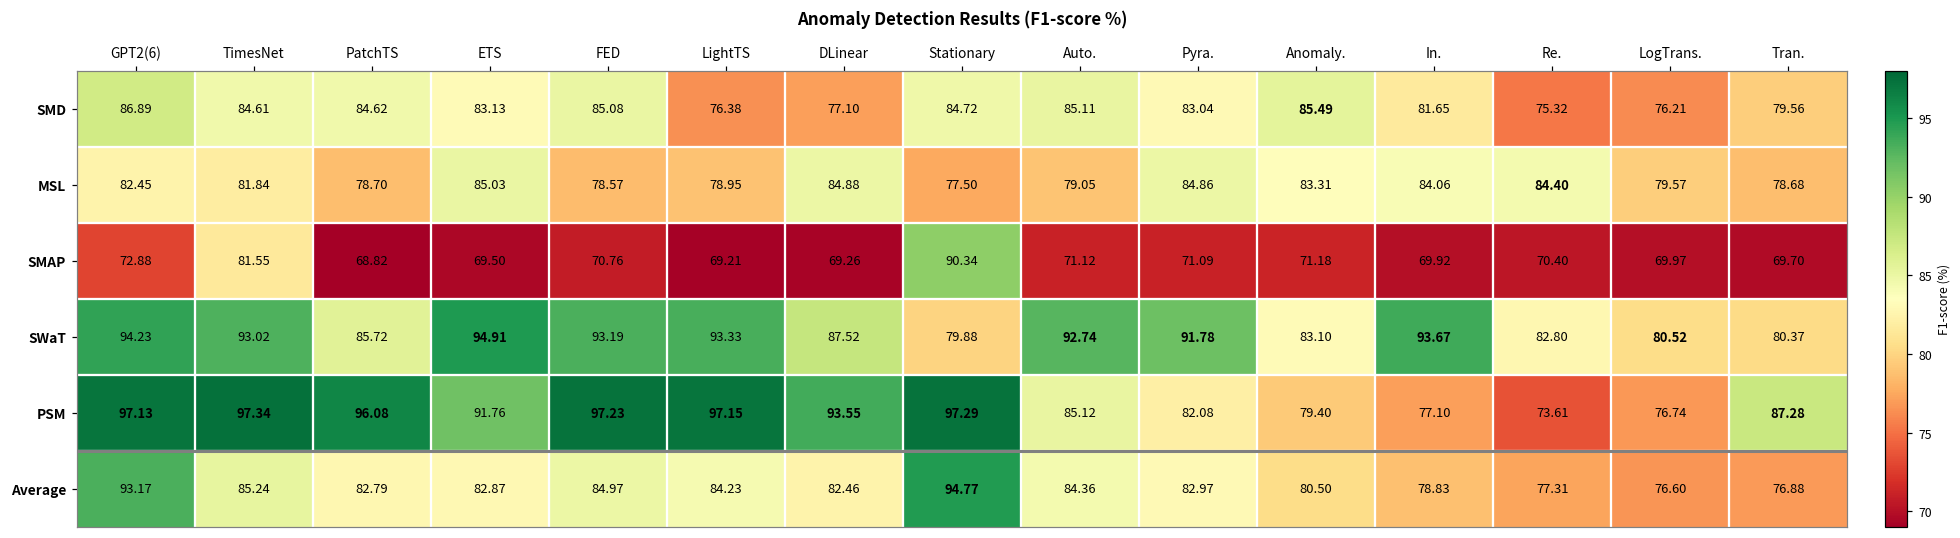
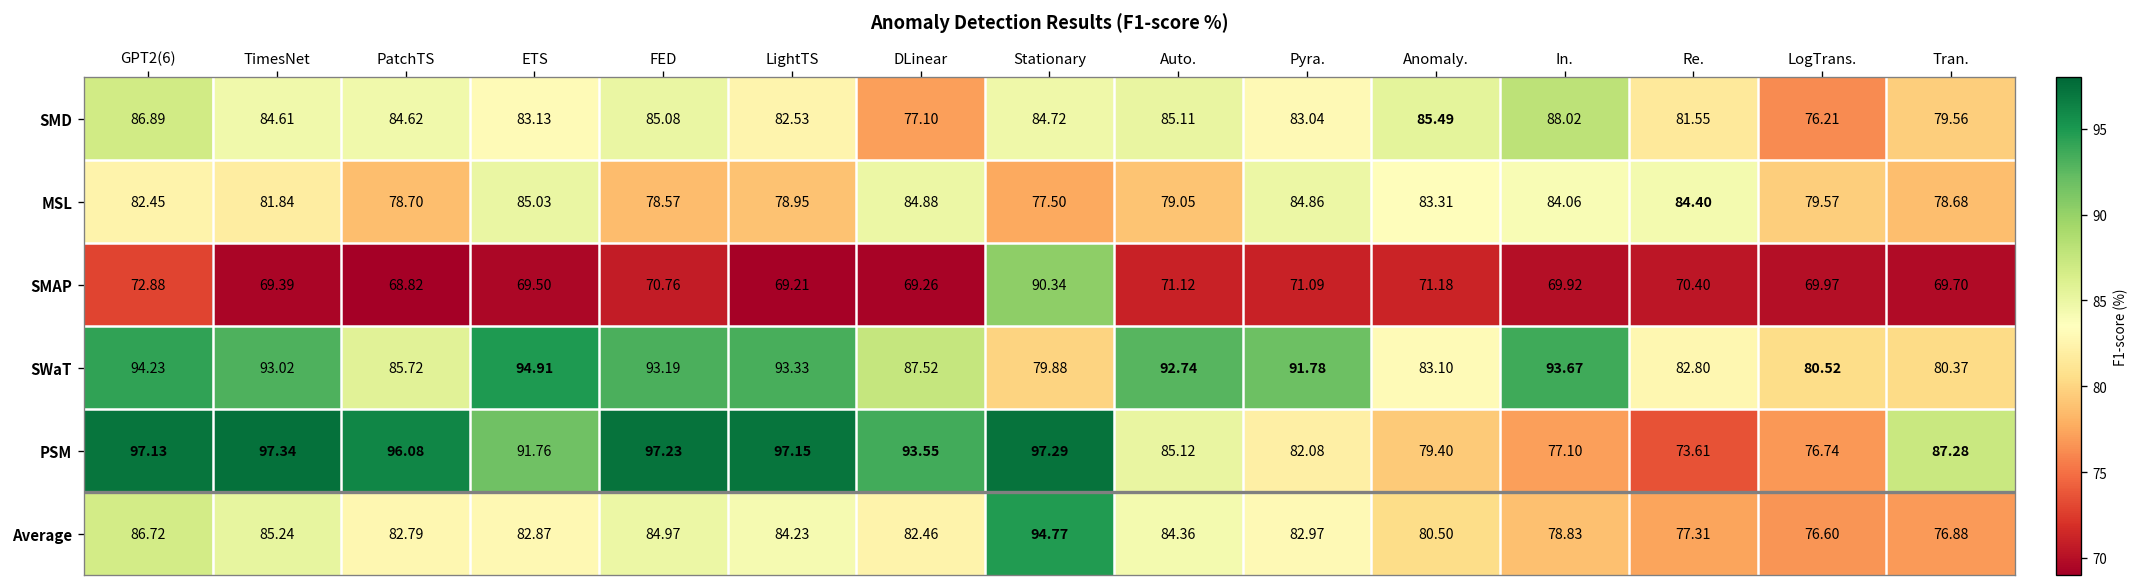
  {
    "SMD": {
      "GPT2(6)": 86.89,
      "TimesNet": 84.61,
      "PatchTS": 84.62,
      "ETS": 83.13,
      "FED": 85.08,
-     "LightTS": 76.38,
+     "LightTS": 82.53,
      "DLinear": 77.10,
      "Stationary": 84.72,
      "Auto.": 85.11,
      "Pyra.": 83.04,
      "Anomaly.": 85.49,
-     "In.": 81.65,
-     "Re.": 75.32,
+     "In.": 88.02,
+     "Re.": 81.55,
      "LogTrans.": 76.21,
      "Tran.": 79.56
    },
    "MSL": {
      "GPT2(6)": 82.45,
      "TimesNet": 81.84,
      "PatchTS": 78.70,
      "ETS": 85.03,
      "FED": 78.57,
      "LightTS": 78.95,
      "DLinear": 84.88,
      "Stationary": 77.50,
      "Auto.": 79.05,
      "Pyra.": 84.86,
      "Anomaly.": 83.31,
      "In.": 84.06,
      "Re.": 84.40,
      "LogTrans.": 79.57,
      "Tran.": 78.68
    },
    "SMAP": {
      "GPT2(6)": 72.88,
-     "TimesNet": 81.55,
+     "TimesNet": 69.39,
      "PatchTS": 68.82,
      "ETS": 69.50,
      "FED": 70.76,
      "LightTS": 69.21,
      "DLinear": 69.26,
      "Stationary": 90.34,
      "Auto.": 71.12,
      "Pyra.": 71.09,
      "Anomaly.": 71.18,
      "In.": 69.92,
      "Re.": 70.40,
      "LogTrans.": 69.97,
      "Tran.": 69.70
    },
    "SWaT": {
      "GPT2(6)": 94.23,
      "TimesNet": 93.02,
      "PatchTS": 85.72,
      "ETS": 94.91,
      "FED": 93.19,
      "LightTS": 93.33,
      "DLinear": 87.52,
      "Stationary": 79.88,
      "Auto.": 92.74,
      "Pyra.": 91.78,
      "Anomaly.": 83.10,
      "In.": 93.67,
      "Re.": 82.80,
      "LogTrans.": 80.52,
      "Tran.": 80.37
    },
    "PSM": {
      "GPT2(6)": 97.13,
      "TimesNet": 97.34,
      "PatchTS": 96.08,
      "ETS": 91.76,
      "FED": 97.23,
      "LightTS": 97.15,
      "DLinear": 93.55,
      "Stationary": 97.29,
      "Auto.": 85.12,
      "Pyra.": 82.08,
      "Anomaly.": 79.40,
      "In.": 77.10,
      "Re.": 73.61,
      "LogTrans.": 76.74,
      "Tran.": 87.28
    },
    "Average": {
-     "GPT2(6)": 93.17,
+     "GPT2(6)": 86.72,
      "TimesNet": 85.24,
      "PatchTS": 82.79,
      "ETS": 82.87,
      "FED": 84.97,
      "LightTS": 84.23,
      "DLinear": 82.46,
      "Stationary": 94.77,
      "Auto.": 84.36,
      "Pyra.": 82.97,
      "Anomaly.": 80.50,
      "In.": 78.83,
      "Re.": 77.31,
      "LogTrans.": 76.60,
      "Tran.": 76.88
    }
  }
